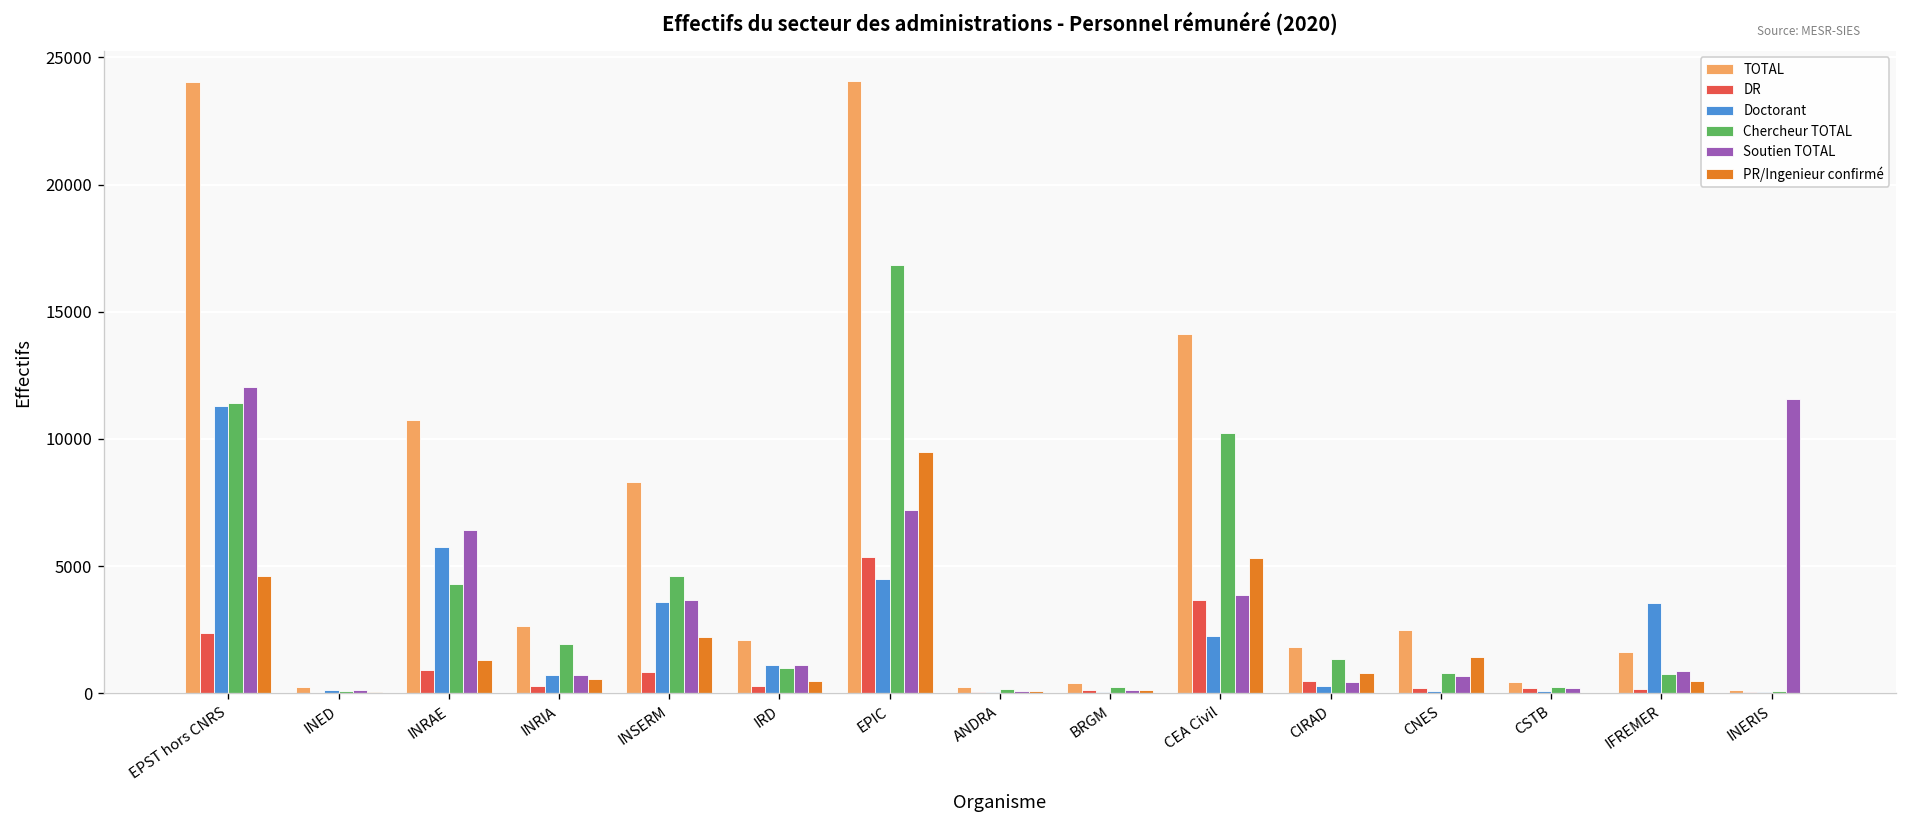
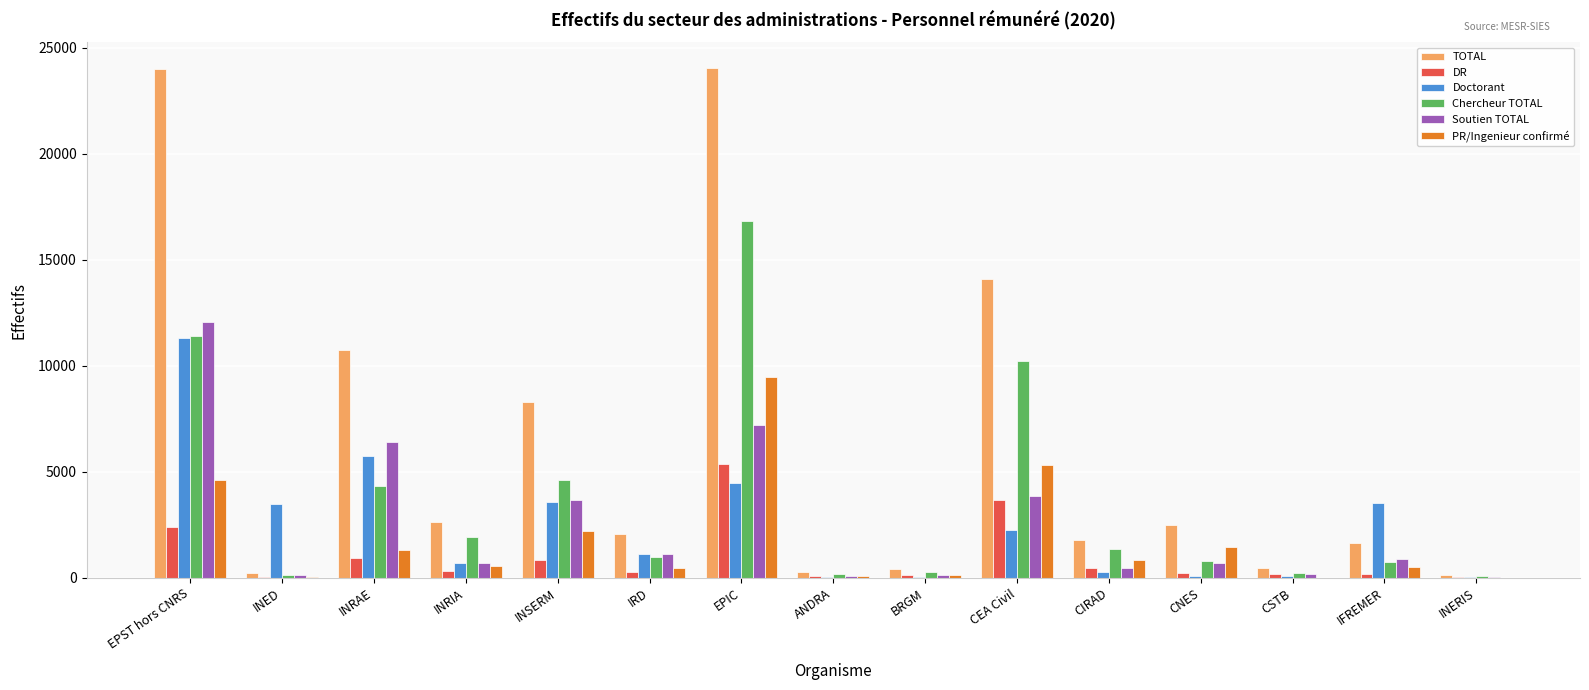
  {
    "TOTAL": {
      "EPST hors CNRS": 24000,
      "INED": 200,
      "INRAE": 10700,
      "INRIA": 2700,
      "INSERM": 8300,
      "IRD": 2100,
      "EPIC": 24100,
      "ANDRA": 300,
      "BRGM": 400,
      "CEA Civil": 14100,
      "CIRAD": 1800,
      "CNES": 2500,
      "CSTB": 400,
      "IFREMER": 1600,
      "INERIS": 100
    },
    "Doctorant": {
      "EPST hors CNRS": 11300,
-     "INED": 100,
+     "INED": 3500,
      "INRAE": 5800,
      "INRIA": 700,
      "INSERM": 3600,
      "IRD": 1100,
      "EPIC": 4500,
      "CEA Civil": 2200,
      "CIRAD": 300,
      "IFREMER": 3500
    },
    "Chercheur TOTAL": {
      "EPST hors CNRS": 11400,
      "INRAE": 4300,
      "INRIA": 1900,
      "INSERM": 4600,
      "IRD": 1000,
      "EPIC": 16800,
      "ANDRA": 200,
      "BRGM": 300,
      "CEA Civil": 10200,
      "CIRAD": 1400,
      "CNES": 800,
      "CSTB": 200,
      "IFREMER": 700
    },
    "Soutien TOTAL": {
      "EPST hors CNRS": 12000,
      "INED": 100,
      "INRAE": 6400,
      "INRIA": 700,
      "INSERM": 3700,
      "IRD": 1100,
      "EPIC": 7200,
      "BRGM": 100,
      "CEA Civil": 3900,
      "CIRAD": 400,
      "CNES": 700,
      "CSTB": 200,
      "IFREMER": 900,
-     "INERIS": 11600
+     "INERIS": 0
    }
  }
